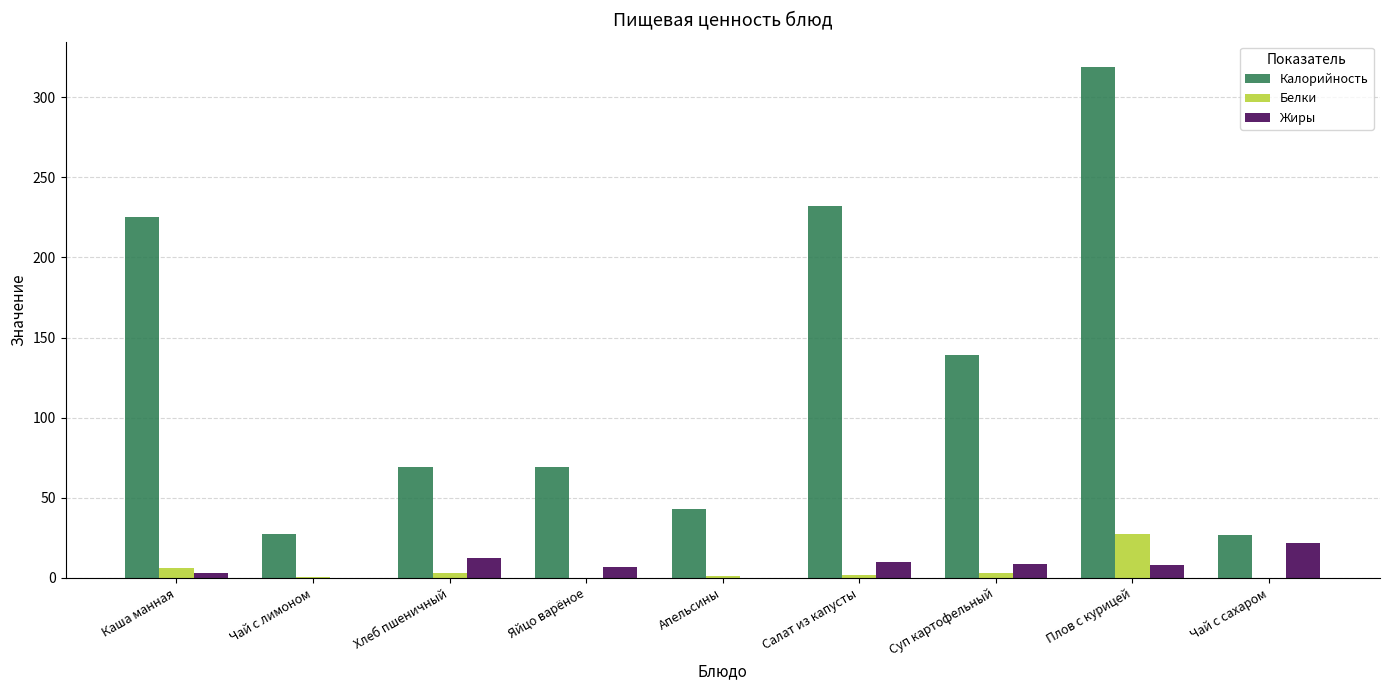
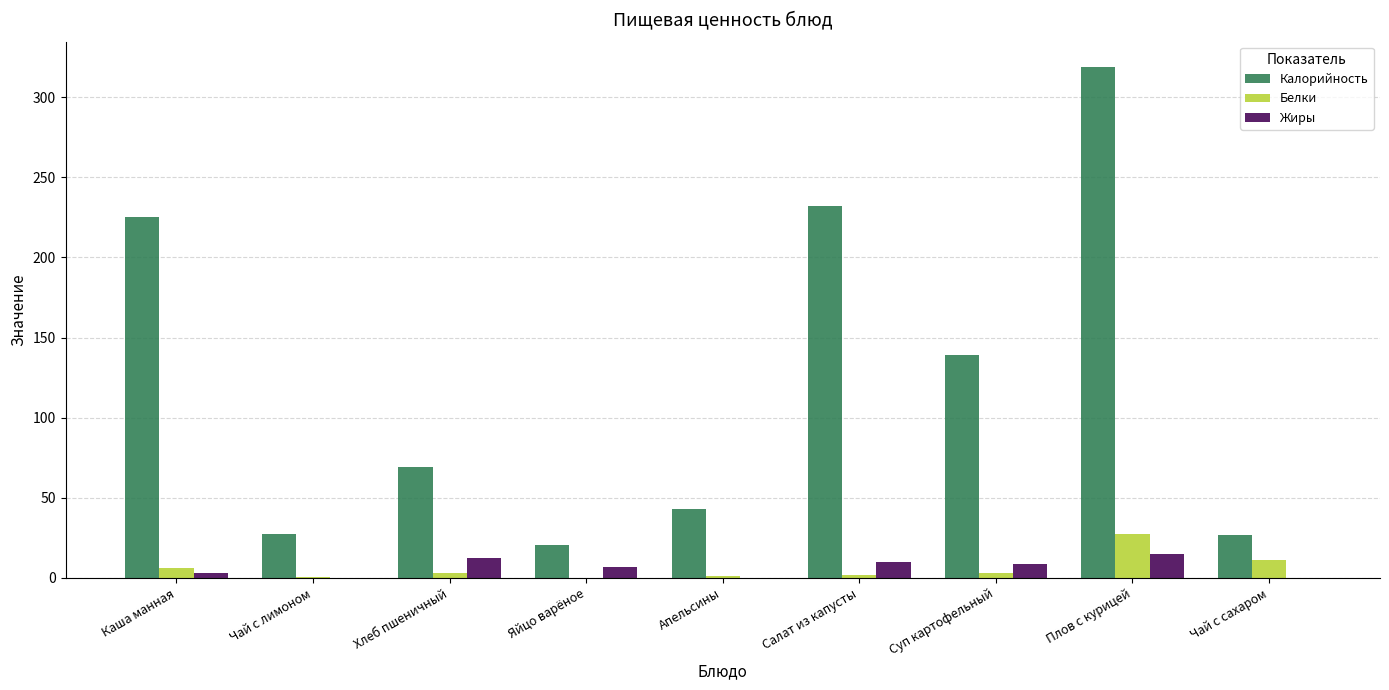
  {
    "Калорийность": {
      "Каша манная": 225,
      "Чай с лимоном": 28,
      "Хлеб пшеничный": 69,
-     "Яйцо варёное": 69,
+     "Яйцо варёное": 21,
      "Апельсины": 43,
      "Салат из капусты": 232,
      "Суп картофельный": 139,
      "Плов с курицей": 319,
      "Чай с сахаром": 27
    },
    "Белки": {
      "Каша манная": 6,
      "Хлеб пшеничный": 3,
      "Салат из капусты": 2,
      "Суп картофельный": 3,
      "Плов с курицей": 27,
-     "Чай с сахаром": 0
+     "Чай с сахаром": 11
    },
    "Жиры": {
      "Каша манная": 3,
      "Чай с лимоном": 0,
      "Хлеб пшеничный": 12,
      "Яйцо варёное": 7,
      "Салат из капусты": 10,
      "Суп картофельный": 9,
-     "Плов с курицей": 8,
-     "Чай с сахаром": 22
+     "Плов с курицей": 15,
+     "Чай с сахаром": 0
    }
  }
